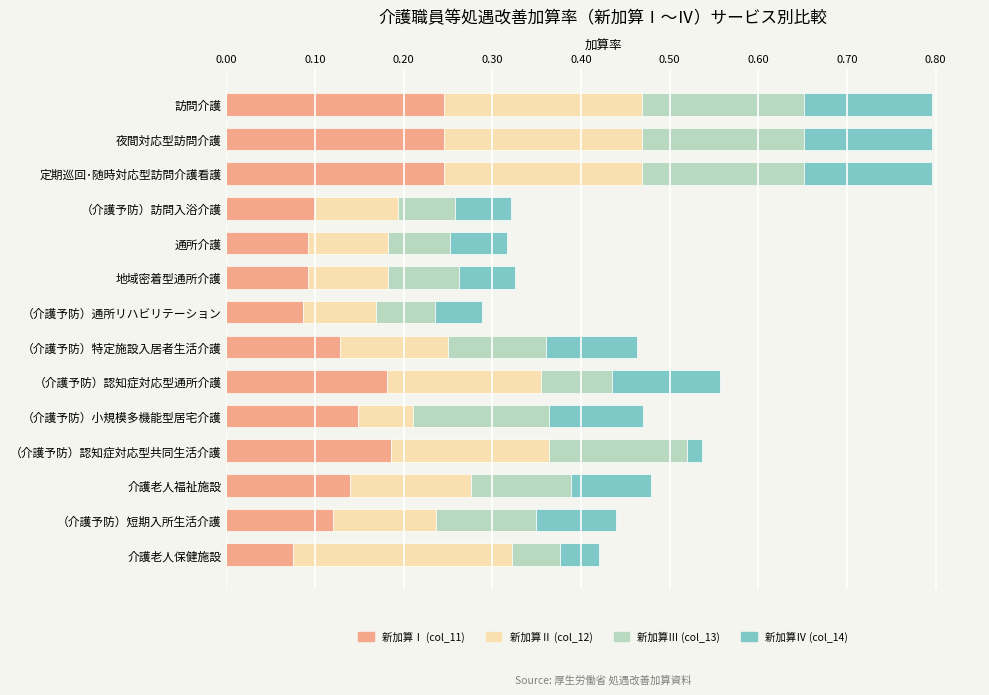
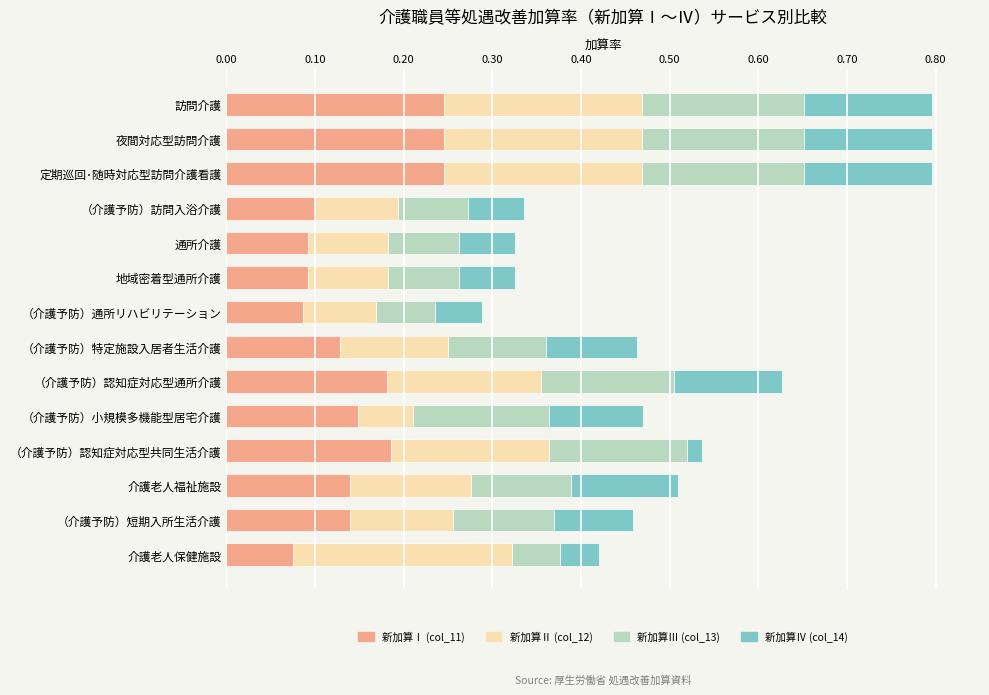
  {
    "新加算Ⅰ (col_11)": {
      "訪問介護": 0.25,
      "夜間対応型訪問介護": 0.25,
      "定期巡回･随時対応型訪問介護看護": 0.25,
      "（介護予防）訪問入浴介護": 0.10,
      "通所介護": 0.09,
      "地域密着型通所介護": 0.09,
      "（介護予防）通所リハビリテーション": 0.09,
      "（介護予防）特定施設入居者生活介護": 0.13,
      "（介護予防）認知症対応型通所介護": 0.18,
      "（介護予防）小規模多機能型居宅介護": 0.15,
      "（介護予防）認知症対応型共同生活介護": 0.19,
      "介護老人福祉施設": 0.14,
-     "（介護予防）短期入所生活介護": 0.12,
+     "（介護予防）短期入所生活介護": 0.14,
      "介護老人保健施設": 0.08
    },
    "新加算Ⅱ (col_12)": {
      "訪問介護": 0.22,
      "夜間対応型訪問介護": 0.22,
      "定期巡回･随時対応型訪問介護看護": 0.22,
      "（介護予防）訪問入浴介護": 0.09,
      "通所介護": 0.09,
      "地域密着型通所介護": 0.09,
      "（介護予防）通所リハビリテーション": 0.08,
      "（介護予防）特定施設入居者生活介護": 0.12,
      "（介護予防）認知症対応型通所介護": 0.17,
      "（介護予防）小規模多機能型居宅介護": 0.06,
      "（介護予防）認知症対応型共同生活介護": 0.18,
      "介護老人福祉施設": 0.14,
      "（介護予防）短期入所生活介護": 0.12,
      "介護老人保健施設": 0.25
    },
    "新加算Ⅲ (col_13)": {
      "訪問介護": 0.18,
      "夜間対応型訪問介護": 0.18,
      "定期巡回･随時対応型訪問介護看護": 0.18,
-     "（介護予防）訪問入浴介護": 0.06,
-     "通所介護": 0.07,
+     "（介護予防）訪問入浴介護": 0.08,
+     "通所介護": 0.08,
      "地域密着型通所介護": 0.08,
      "（介護予防）通所リハビリテーション": 0.07,
      "（介護予防）特定施設入居者生活介護": 0.11,
-     "（介護予防）認知症対応型通所介護": 0.08,
+     "（介護予防）認知症対応型通所介護": 0.15,
      "（介護予防）小規模多機能型居宅介護": 0.15,
      "（介護予防）認知症対応型共同生活介護": 0.16,
      "介護老人福祉施設": 0.11,
      "（介護予防）短期入所生活介護": 0.11,
      "介護老人保健施設": 0.05
    },
    "新加算Ⅳ (col_14)": {
      "訪問介護": 0.15,
      "夜間対応型訪問介護": 0.15,
      "定期巡回･随時対応型訪問介護看護": 0.15,
      "（介護予防）訪問入浴介護": 0.06,
      "通所介護": 0.06,
      "地域密着型通所介護": 0.06,
      "（介護予防）通所リハビリテーション": 0.05,
      "（介護予防）特定施設入居者生活介護": 0.10,
      "（介護予防）認知症対応型通所介護": 0.12,
      "（介護予防）小規模多機能型居宅介護": 0.11,
      "（介護予防）認知症対応型共同生活介護": 0.02,
-     "介護老人福祉施設": 0.09,
+     "介護老人福祉施設": 0.12,
      "（介護予防）短期入所生活介護": 0.09,
      "介護老人保健施設": 0.04
    }
  }
